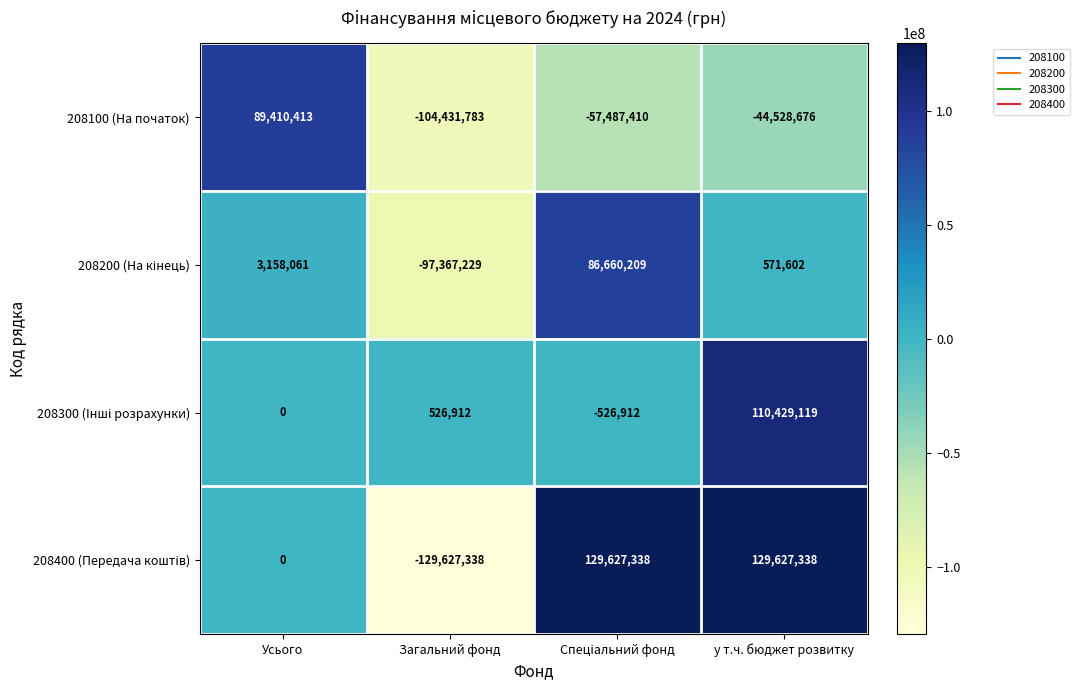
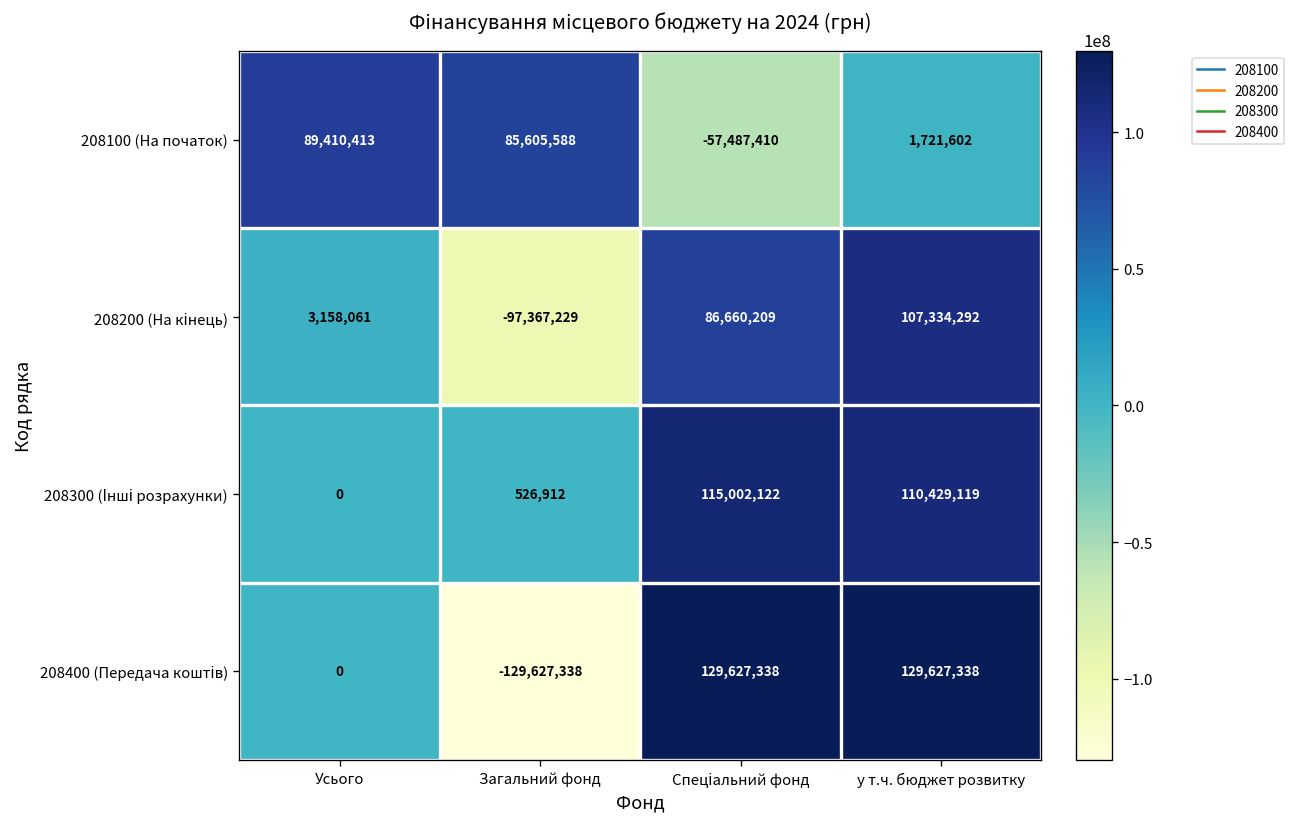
  {
    "208100 (На початок)": {
      "Усього": "89,410,413",
-     "Загальний фонд": "-104,431,783",
+     "Загальний фонд": "85,605,588",
      "Спеціальний фонд": "-57,487,410",
-     "у т.ч. бюджет розвитку": "-44,528,676"
+     "у т.ч. бюджет розвитку": "1,721,602"
    },
    "208200 (На кінець)": {
      "Усього": "3,158,061",
      "Загальний фонд": "-97,367,229",
      "Спеціальний фонд": "86,660,209",
-     "у т.ч. бюджет розвитку": "571,602"
+     "у т.ч. бюджет розвитку": "107,334,292"
    },
    "208300 (Інші розрахунки)": {
      "Усього": "0",
      "Загальний фонд": "526,912",
-     "Спеціальний фонд": "-526,912",
+     "Спеціальний фонд": "115,002,122",
      "у т.ч. бюджет розвитку": "110,429,119"
    },
    "208400 (Передача коштів)": {
      "Усього": "0",
      "Загальний фонд": "-129,627,338",
      "Спеціальний фонд": "129,627,338",
      "у т.ч. бюджет розвитку": "129,627,338"
    }
  }
